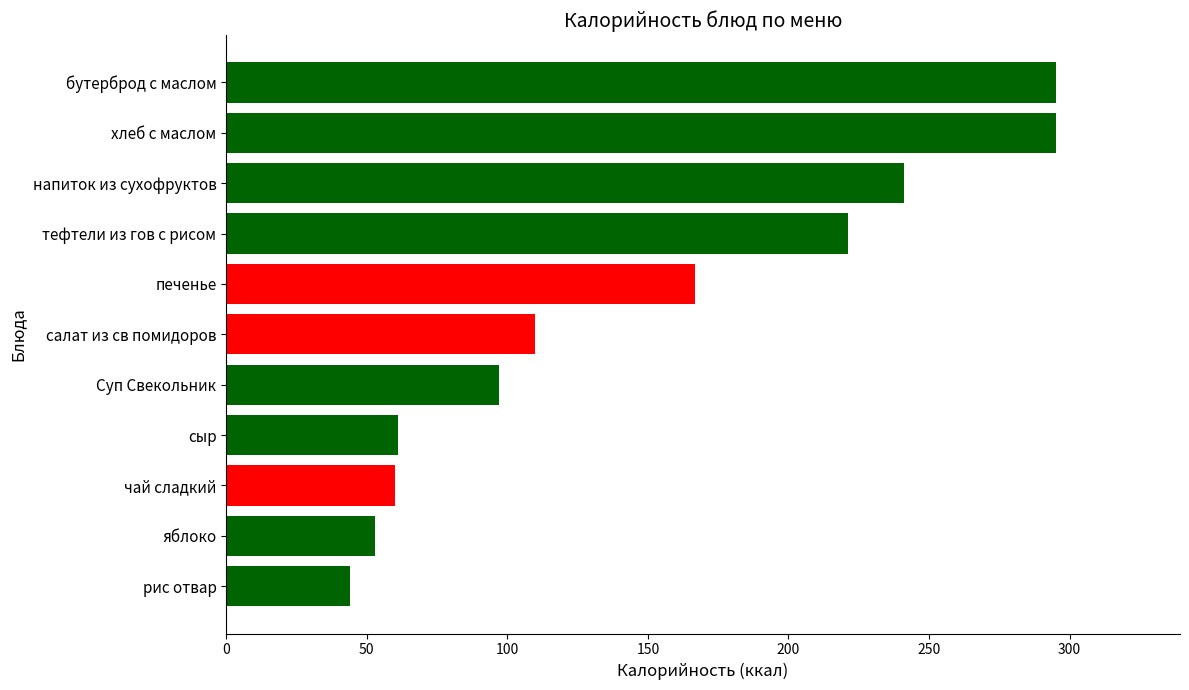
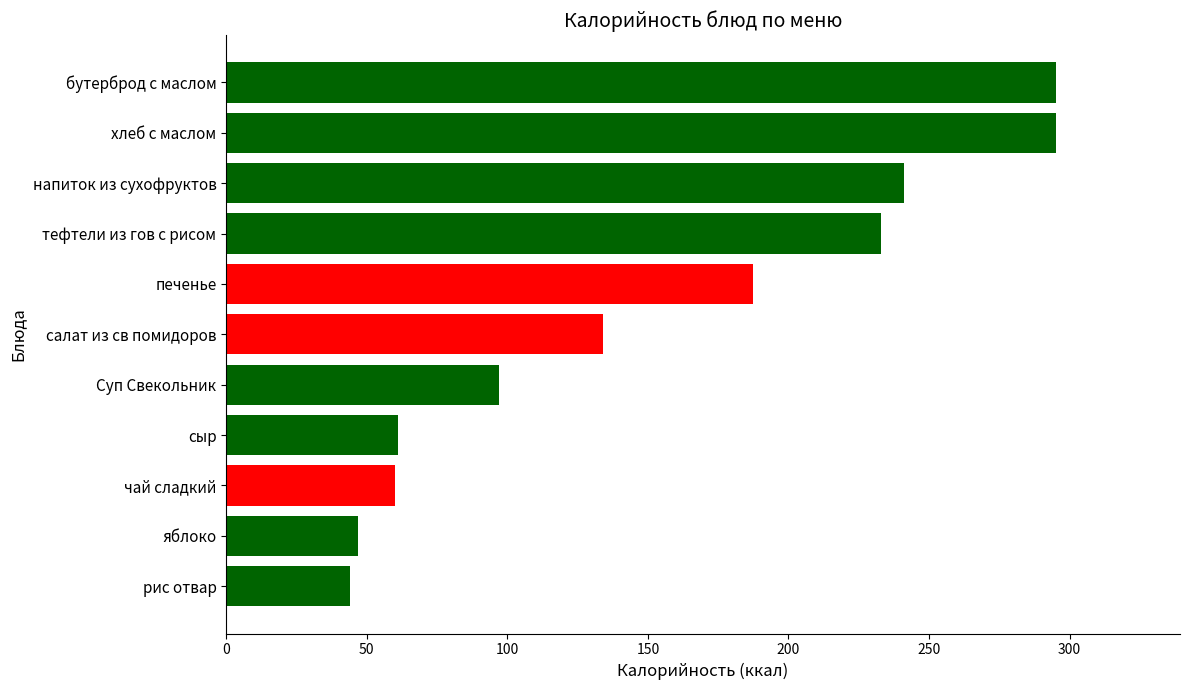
  {
    "бутерброд с маслом": 295,
    "хлеб с маслом": 295,
    "напиток из сухофруктов": 241,
-   "тефтели из гов с рисом": 221,
-   "печенье": 167,
-   "салат из св помидоров": 110,
+   "тефтели из гов с рисом": 233,
+   "печенье": 187,
+   "салат из св помидоров": 134,
    "Суп Свекольник": 97,
    "сыр": 61,
    "чай сладкий": 60,
-   "яблоко": 53,
+   "яблоко": 47,
    "рис отвар": 44
  }
